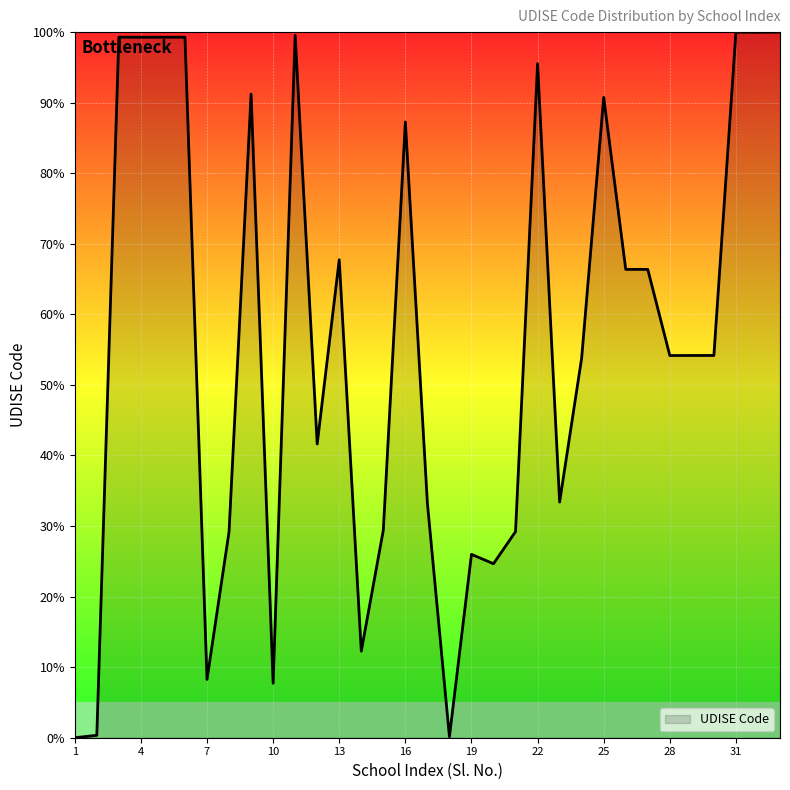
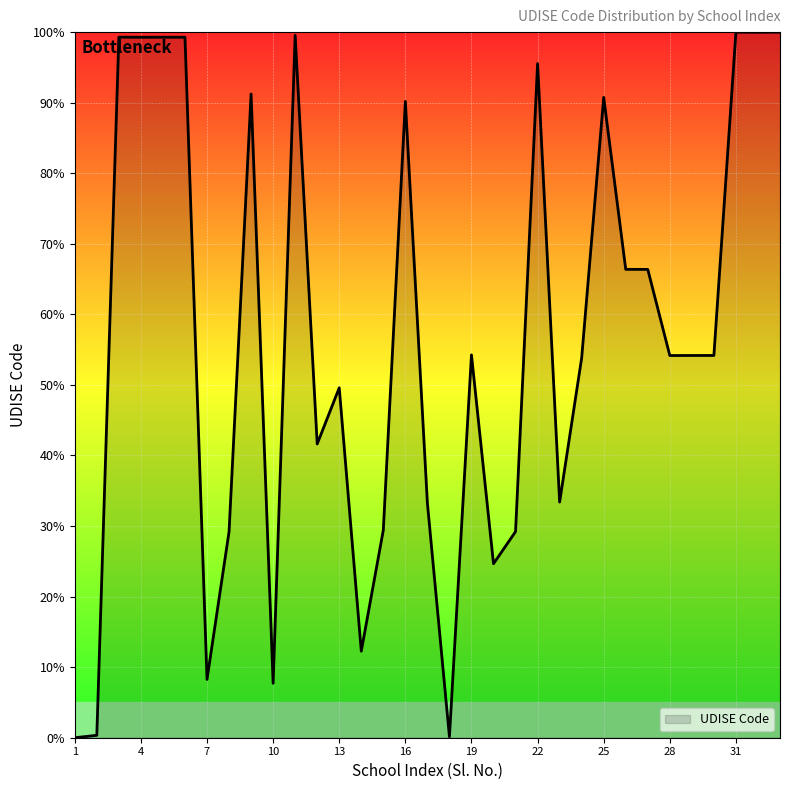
  {
    "4": "99%",
    "7": "8%",
    "10": "8%",
-   "13": "68%",
-   "16": "87%",
-   "19": "26%",
+   "13": "50%",
+   "16": "90%",
+   "19": "54%",
    "22": "96%",
    "25": "91%",
    "28": "54%",
    "31": "100%"
  }
